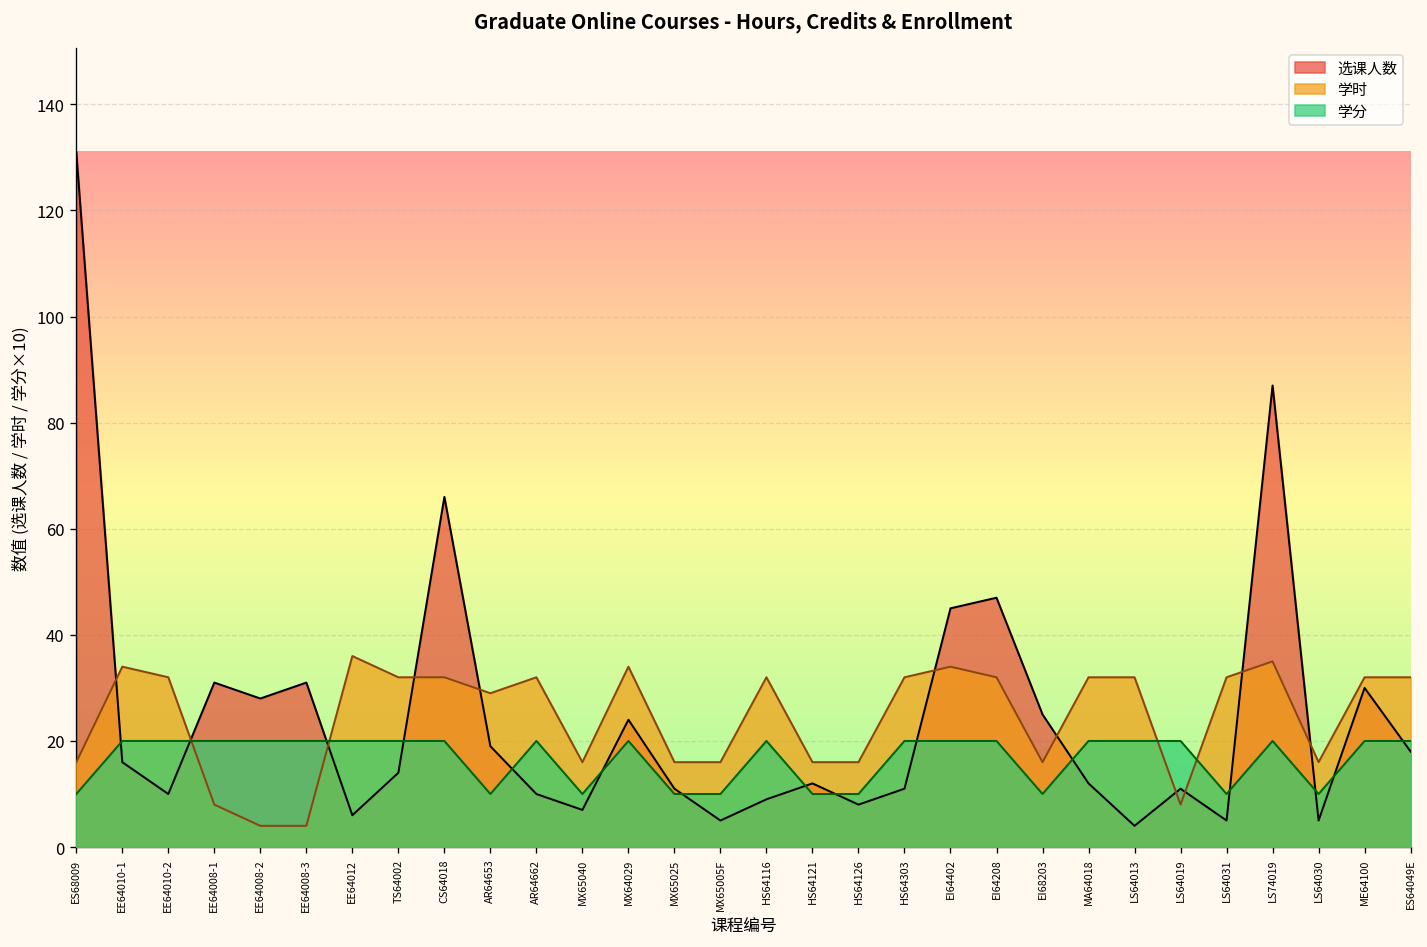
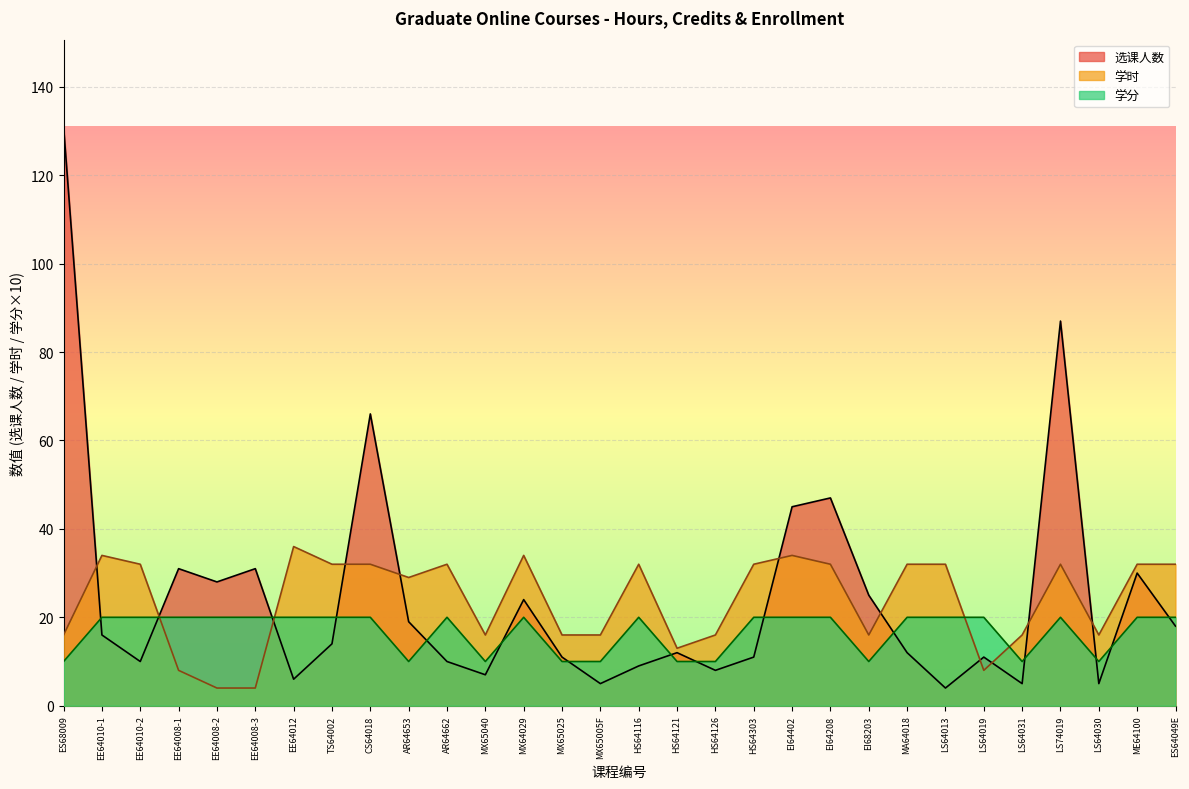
  {
    "选课人数": {
      "ES68009": 131,
      "EE64010-1": 16,
      "EE64010-2": 10,
      "EE64008-1": 31,
      "EE64008-2": 28,
      "EE64008-3": 31,
      "EE64012": 6,
      "TS64002": 14,
      "CS64018": 66,
      "AR64653": 19,
      "AR64662": 10,
      "MX65040": 7,
      "MX64029": 24,
      "MX65025": 11,
      "MX65005F": 5,
      "HS64116": 9,
      "HS64121": 12,
      "HS64126": 8,
      "HS64303": 11,
      "EI64402": 45,
      "EI64208": 47,
      "EI68203": 25,
      "MA64018": 12,
      "LS64013": 4,
      "LS64019": 11,
      "LS64031": 5,
      "LS74019": 87,
      "LS64030": 5,
      "ME64100": 30,
      "ES64049E": 18
    },
    "学时": {
      "ES68009": 16,
      "EE64010-1": 34,
      "EE64010-2": 32,
      "EE64008-1": 8,
      "EE64008-2": 4,
      "EE64008-3": 4,
      "EE64012": 36,
      "TS64002": 32,
      "CS64018": 32,
      "AR64653": 29,
      "AR64662": 32,
      "MX65040": 16,
      "MX64029": 34,
      "MX65025": 16,
      "MX65005F": 16,
      "HS64116": 32,
-     "HS64121": 16,
+     "HS64121": 13,
      "HS64126": 16,
      "HS64303": 32,
      "EI64402": 34,
      "EI64208": 32,
      "EI68203": 16,
      "MA64018": 32,
      "LS64013": 32,
      "LS64019": 8,
-     "LS64031": 32,
-     "LS74019": 35,
+     "LS64031": 16,
+     "LS74019": 32,
      "LS64030": 16,
      "ME64100": 32,
      "ES64049E": 32
    },
    "学分": {
      "ES68009": 10,
      "EE64010-1": 20,
      "EE64010-2": 20,
      "EE64008-1": 20,
      "EE64008-2": 20,
      "EE64008-3": 20,
      "EE64012": 20,
      "TS64002": 20,
      "CS64018": 20,
      "AR64653": 10,
      "AR64662": 20,
      "MX65040": 10,
      "MX64029": 20,
      "MX65025": 10,
      "MX65005F": 10,
      "HS64116": 20,
      "HS64121": 10,
      "HS64126": 10,
      "HS64303": 20,
      "EI64402": 20,
      "EI64208": 20,
      "EI68203": 10,
      "MA64018": 20,
      "LS64013": 20,
      "LS64019": 20,
      "LS64031": 10,
      "LS74019": 20,
      "LS64030": 10,
      "ME64100": 20,
      "ES64049E": 20
    }
  }
